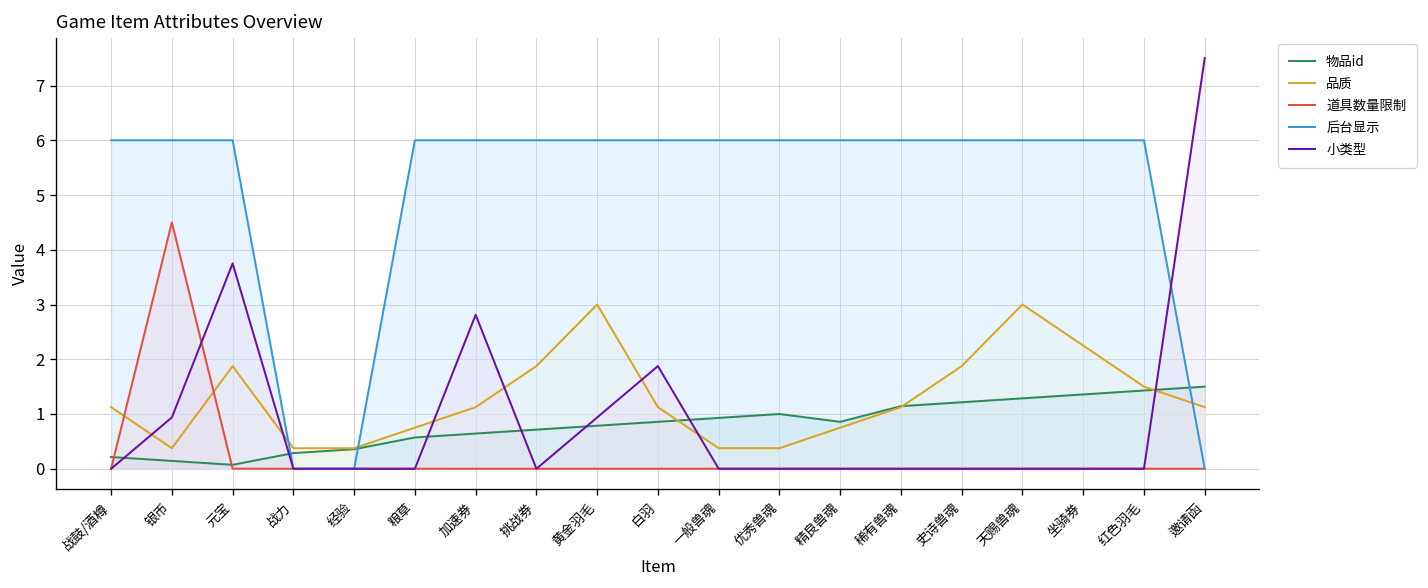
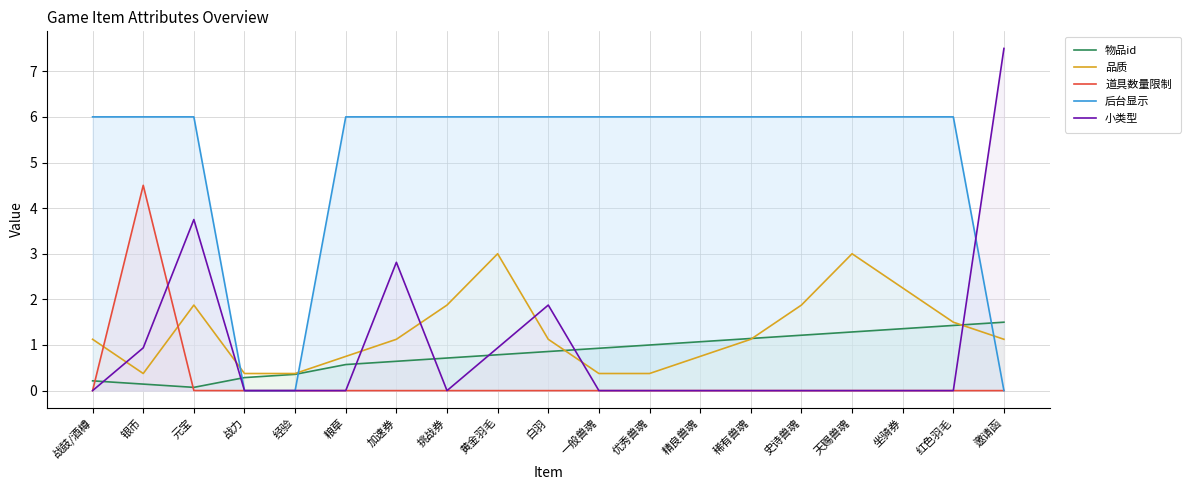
  {
    "物品id": {
      "战鼓/酒樽": 0.2,
      "银币": 0.1,
      "元宝": 0.1,
      "战力": 0.3,
      "粮草": 0.6,
      "加速券": 0.6,
      "挑战券": 0.7,
      "黄金羽毛": 0.8,
      "白羽": 0.9,
      "一般兽魂": 0.9,
      "优秀兽魂": 1.0,
-     "精良兽魂": 0.9,
+     "精良兽魂": 1.1,
      "史诗兽魂": 1.2,
      "天赐兽魂": 1.3,
      "坐骑券": 1.4,
      "红色羽毛": 1.4,
      "邀请函": 1.5
    },
    "品质": {
      "战鼓/酒樽": 1.1,
      "银币": 0.4,
      "元宝": 1.9,
      "战力": 0.4,
      "粮草": 0.8,
      "加速券": 1.1,
      "挑战券": 1.9,
      "黄金羽毛": 3.0,
      "白羽": 1.1,
      "一般兽魂": 0.4,
      "优秀兽魂": 0.4,
      "精良兽魂": 0.8,
      "史诗兽魂": 1.9,
      "天赐兽魂": 3.0,
      "坐骑券": 2.3,
      "红色羽毛": 1.5,
      "邀请函": 1.1
    },
    "道具数量限制": {
      "银币": 4.5,
      "元宝": 0.0,
      "加速券": 0.0,
      "黄金羽毛": 0.0,
      "白羽": 0.0
    },
    "后台显示": {
      "战鼓/酒樽": 6.0,
      "银币": 6.0,
      "元宝": 6.0,
      "粮草": 6.0,
      "加速券": 6.0,
      "挑战券": 6.0,
      "黄金羽毛": 6.0,
      "白羽": 6.0,
      "一般兽魂": 6.0,
      "优秀兽魂": 6.0,
      "精良兽魂": 6.0,
      "稀有兽魂": 6.0,
      "史诗兽魂": 6.0,
      "天赐兽魂": 6.0,
      "坐骑券": 6.0,
      "红色羽毛": 6.0
    },
    "小类型": {
      "银币": 0.9,
      "元宝": 3.8,
      "加速券": 2.8,
      "黄金羽毛": 0.9,
      "白羽": 1.9,
      "邀请函": 7.5
    }
  }
